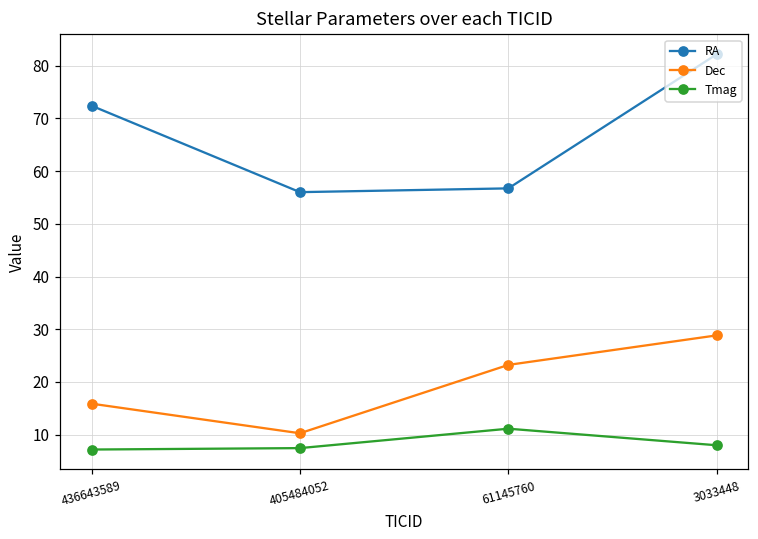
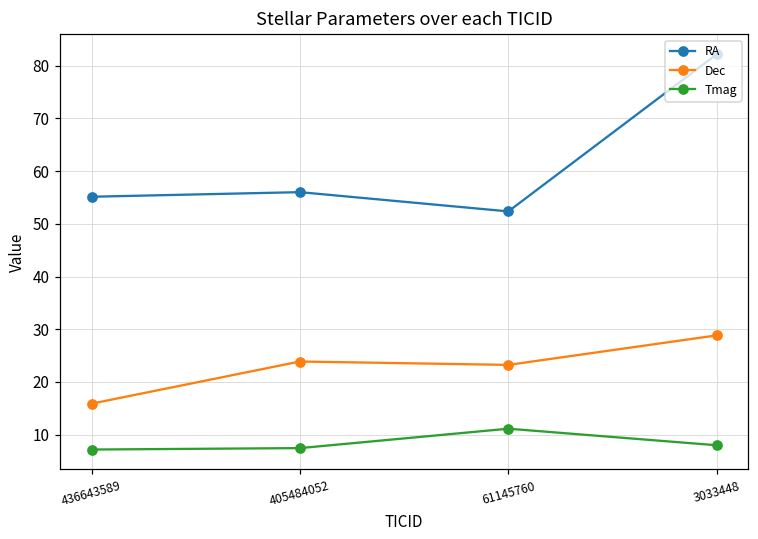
  {
    "RA": {
-     "436643589": 72,
+     "436643589": 55,
      "405484052": 56,
-     "61145760": 57
+     "61145760": 52
    },
    "Dec": {
      "436643589": 16,
-     "405484052": 10,
+     "405484052": 24,
      "61145760": 23,
      "3033448": 29
    },
    "Tmag": {
      "436643589": 7,
      "405484052": 7,
      "61145760": 11,
      "3033448": 8
    }
  }
